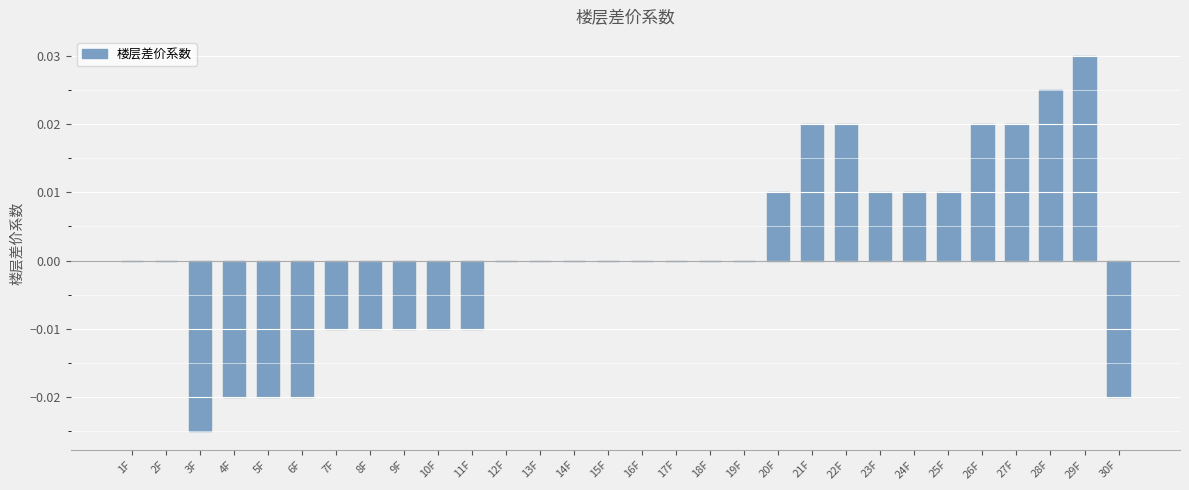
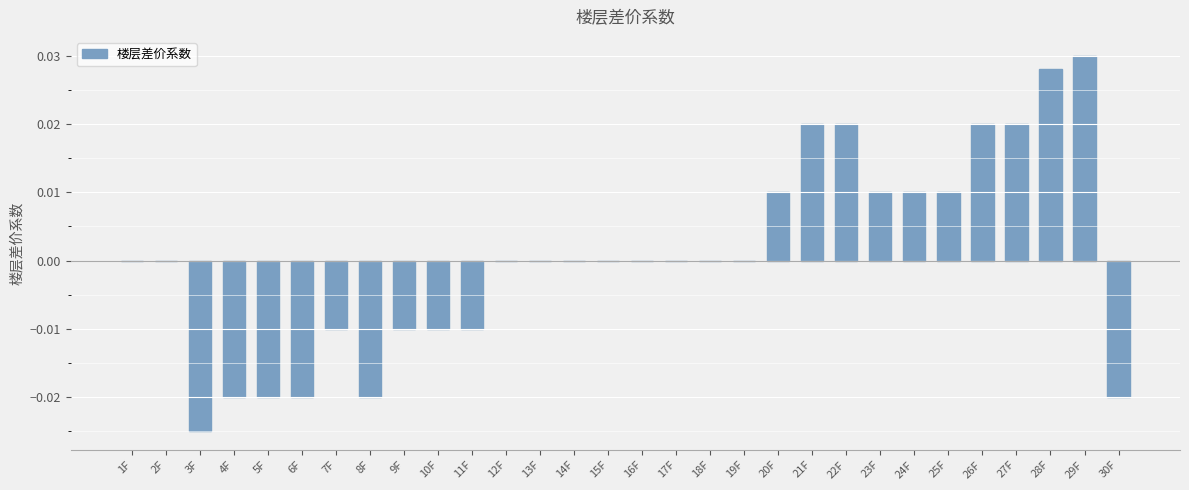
  {
    "1F": 0.000,
    "2F": 0.000,
    "3F": -0.025,
    "4F": -0.020,
    "5F": -0.020,
    "6F": -0.020,
    "7F": -0.010,
-   "8F": -0.01,
+   "8F": -0.02,
    "9F": -0.010,
    "10F": -0.010,
    "11F": -0.010,
    "12F": 0.000,
    "13F": 0.000,
    "14F": 0.000,
    "15F": 0.000,
    "16F": 0.000,
    "17F": 0.000,
    "18F": 0.000,
    "19F": 0.000,
    "20F": 0.010,
    "21F": 0.020,
    "22F": 0.020,
    "23F": 0.010,
    "24F": 0.010,
    "25F": 0.010,
    "26F": 0.020,
    "27F": 0.020,
-   "28F": 0.025,
+   "28F": 0.028,
    "29F": 0.030,
    "30F": -0.020
  }
